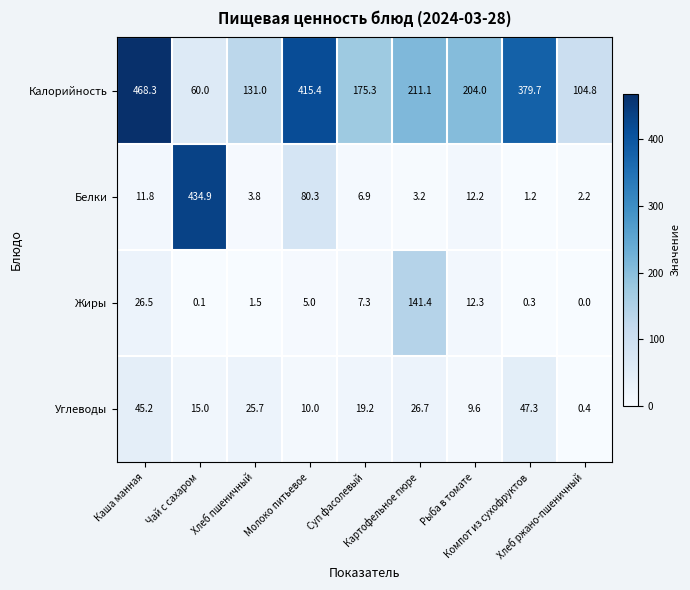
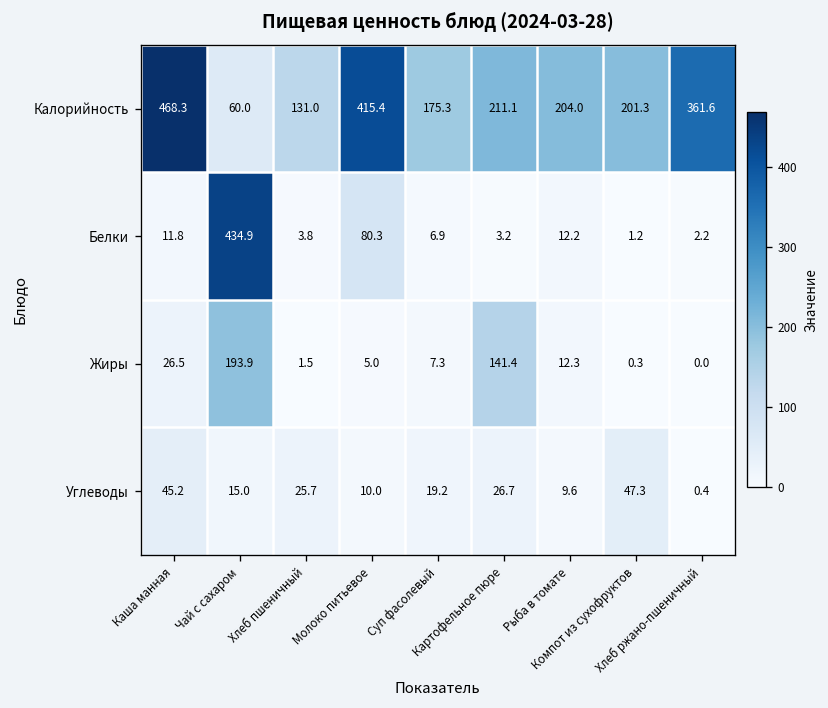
  {
    "Калорийность": {
      "Каша манная": 468.3,
      "Чай с сахаром": 60.0,
      "Хлеб пшеничный": 131.0,
      "Молоко питьевое": 415.4,
      "Суп фасолевый": 175.3,
      "Картофельное пюре": 211.1,
      "Рыба в томате": 204.0,
-     "Компот из сухофруктов": 379.7,
-     "Хлеб ржано-пшеничный": 104.8
+     "Компот из сухофруктов": 201.3,
+     "Хлеб ржано-пшеничный": 361.6
    },
    "Белки": {
      "Каша манная": 11.8,
      "Чай с сахаром": 434.9,
      "Хлеб пшеничный": 3.8,
      "Молоко питьевое": 80.3,
      "Суп фасолевый": 6.9,
      "Картофельное пюре": 3.2,
      "Рыба в томате": 12.2,
      "Компот из сухофруктов": 1.2,
      "Хлеб ржано-пшеничный": 2.2
    },
    "Жиры": {
      "Каша манная": 26.5,
-     "Чай с сахаром": 0.1,
+     "Чай с сахаром": 193.9,
      "Хлеб пшеничный": 1.5,
      "Молоко питьевое": 5.0,
      "Суп фасолевый": 7.3,
      "Картофельное пюре": 141.4,
      "Рыба в томате": 12.3,
      "Компот из сухофруктов": 0.3,
      "Хлеб ржано-пшеничный": 0.0
    },
    "Углеводы": {
      "Каша манная": 45.2,
      "Чай с сахаром": 15.0,
      "Хлеб пшеничный": 25.7,
      "Молоко питьевое": 10.0,
      "Суп фасолевый": 19.2,
      "Картофельное пюре": 26.7,
      "Рыба в томате": 9.6,
      "Компот из сухофруктов": 47.3,
      "Хлеб ржано-пшеничный": 0.4
    }
  }
